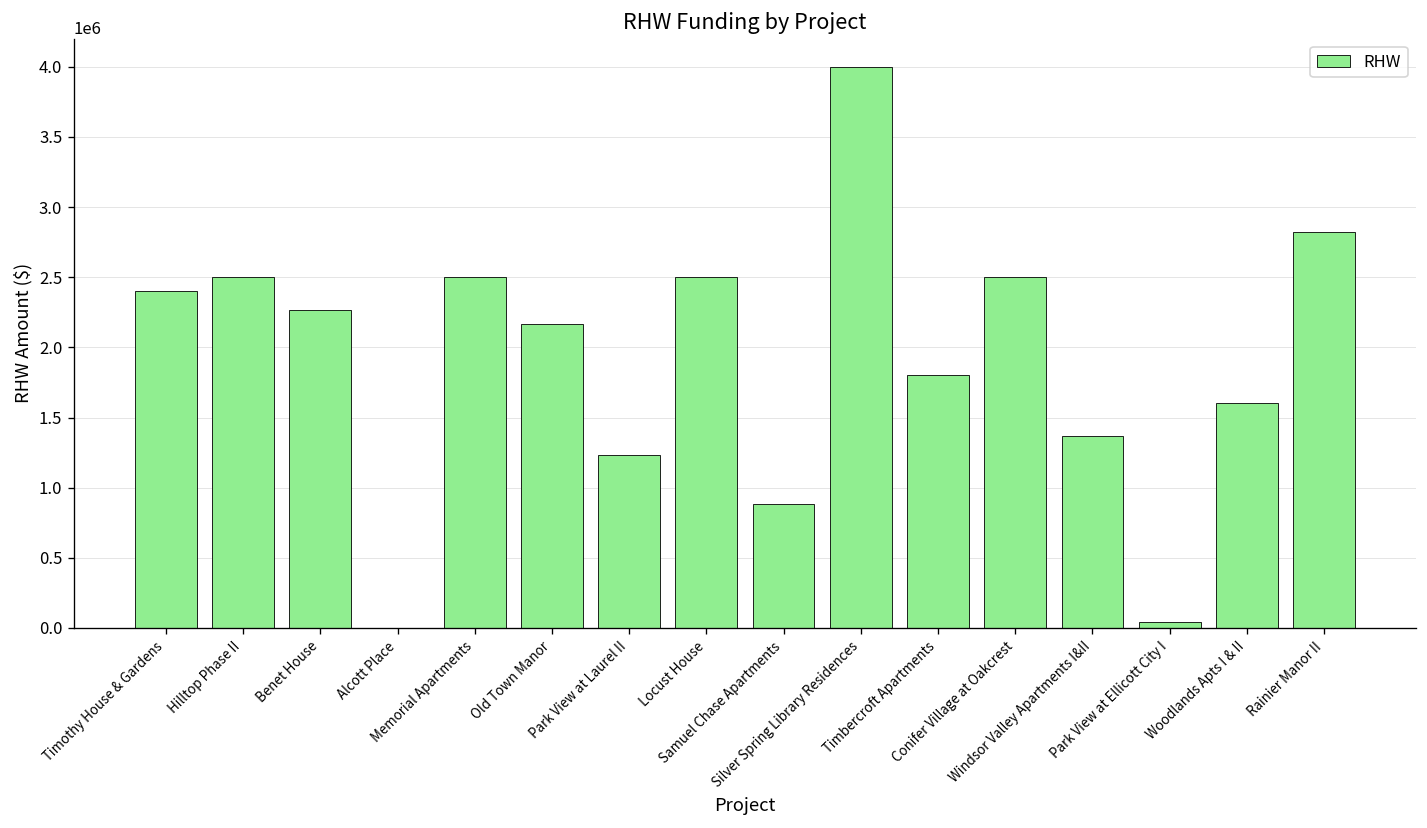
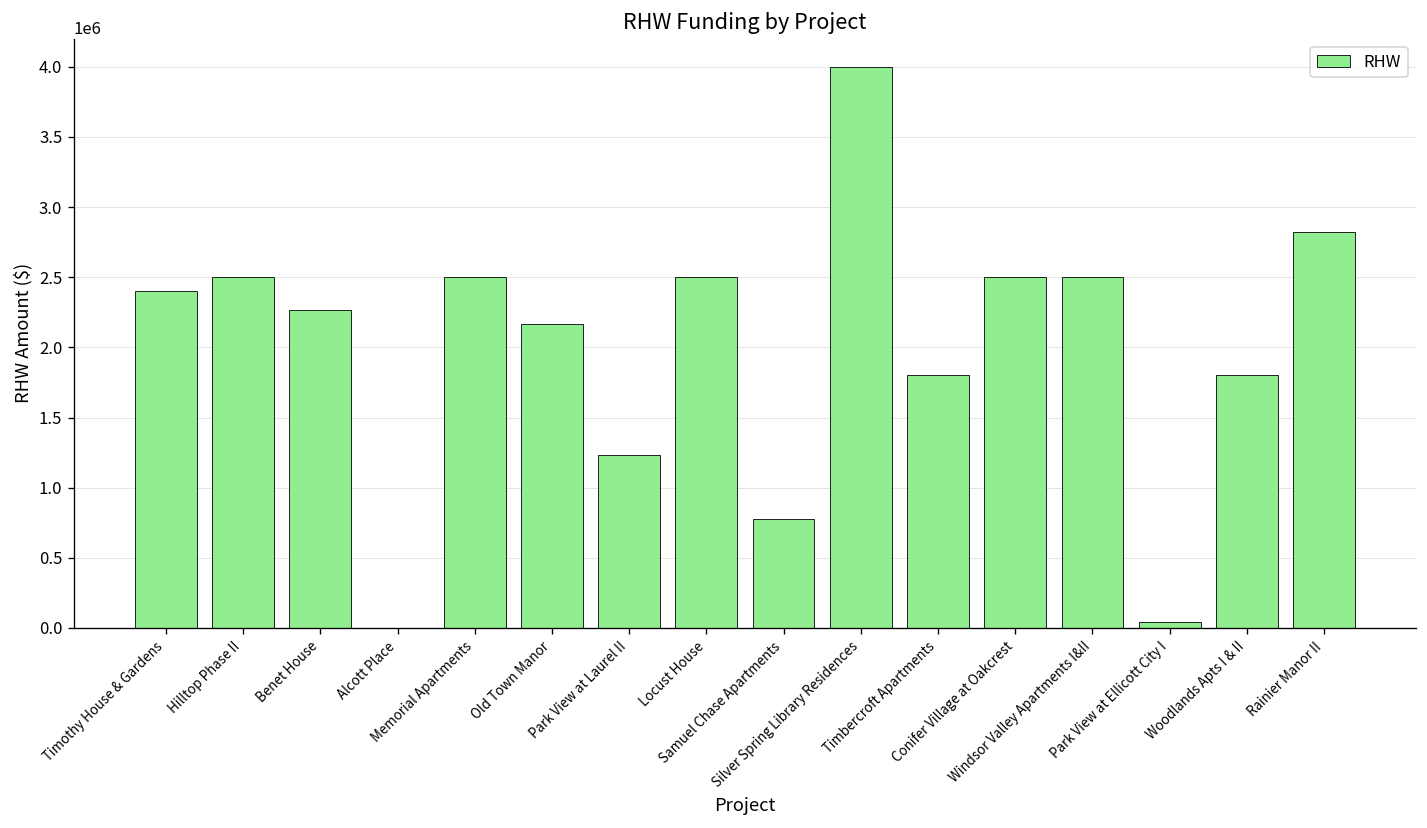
  {
    "Timothy House & Gardens": 2400000,
    "Hilltop Phase II": 2500000,
    "Benet House": 2270000,
    "Alcott Place": 0,
    "Memorial Apartments": 2500000,
    "Old Town Manor": 2170000,
    "Park View at Laurel II": 1230000,
    "Locust House": 2500000,
-   "Samuel Chase Apartments": 880000,
+   "Samuel Chase Apartments": 780000,
    "Silver Spring Library Residences": 4000000,
    "Timbercroft Apartments": 1800000,
    "Conifer Village at Oakcrest": 2500000,
-   "Windsor Valley Apartments I&II": 1370000,
+   "Windsor Valley Apartments I&II": 2500000,
    "Park View at Ellicott City I": 40000,
-   "Woodlands Apts I & II": 1600000,
+   "Woodlands Apts I & II": 1800000,
    "Rainier Manor II": 2820000
  }
